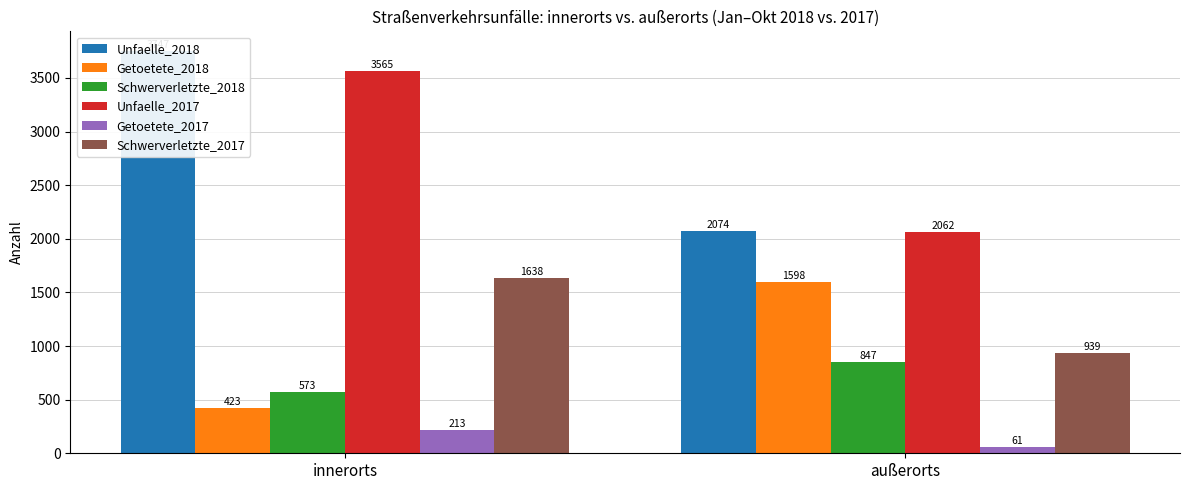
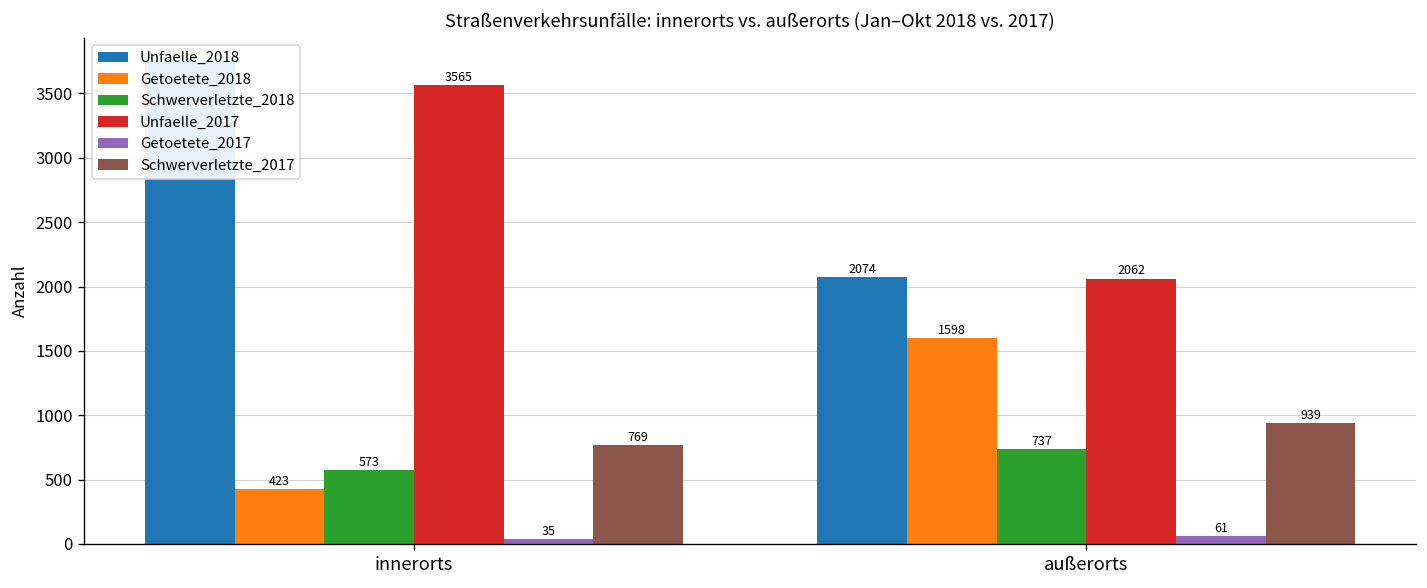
  {
    "Unfaelle_2018": {
      "außerorts": 2074
    },
    "Getoetete_2018": {
      "innerorts": 423,
      "außerorts": 1598
    },
    "Schwerverletzte_2018": {
      "innerorts": 573,
-     "außerorts": 847
+     "außerorts": 737
    },
    "Unfaelle_2017": {
      "innerorts": 3565,
      "außerorts": 2062
    },
    "Getoetete_2017": {
-     "innerorts": 213,
+     "innerorts": 35,
      "außerorts": 61
    },
    "Schwerverletzte_2017": {
-     "innerorts": 1638,
+     "innerorts": 769,
      "außerorts": 939
    }
  }
